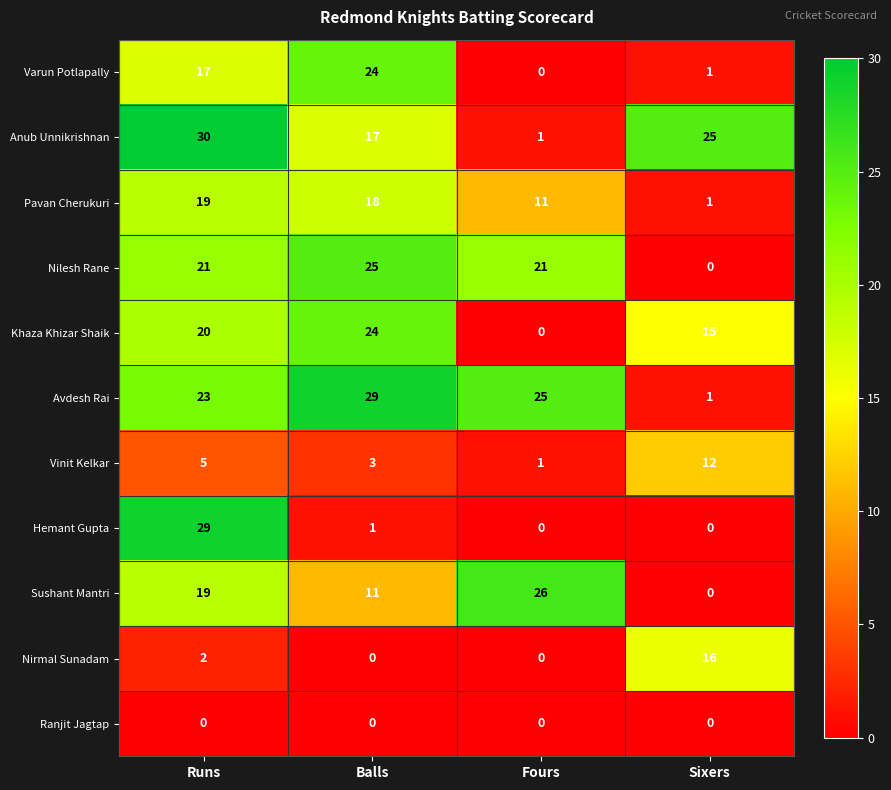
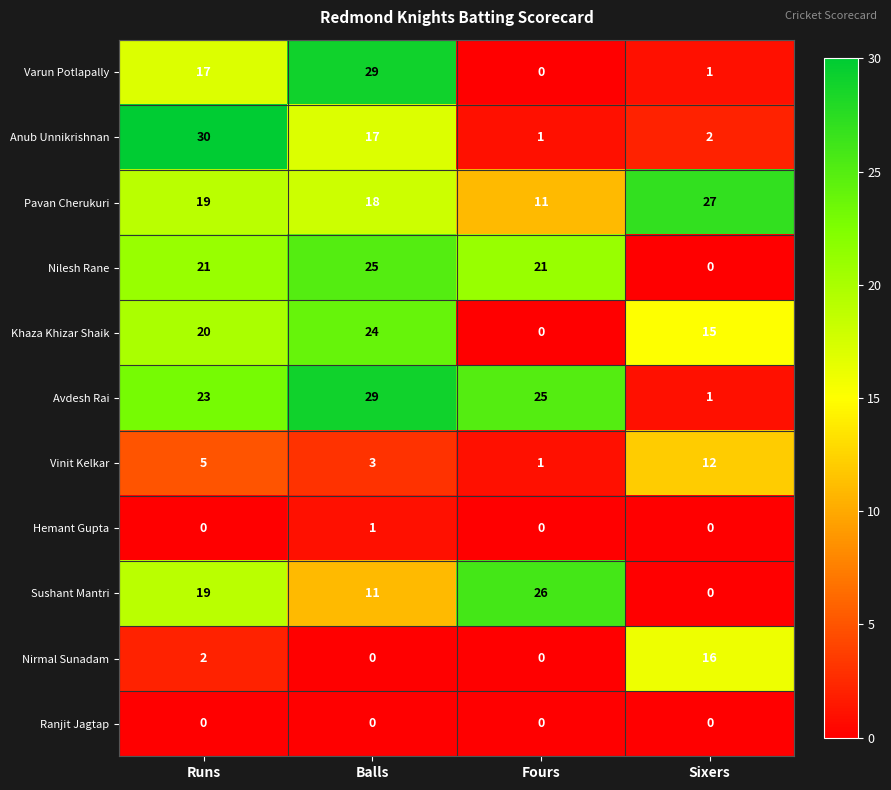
  {
    "Varun Potlapally": {
      "Runs": 17,
-     "Balls": 24,
+     "Balls": 29,
      "Fours": 0,
      "Sixers": 1
    },
    "Anub Unnikrishnan": {
      "Runs": 30,
      "Balls": 17,
      "Fours": 1,
-     "Sixers": 25
+     "Sixers": 2
    },
    "Pavan Cherukuri": {
      "Runs": 19,
      "Balls": 18,
      "Fours": 11,
-     "Sixers": 1
+     "Sixers": 27
    },
    "Nilesh Rane": {
      "Runs": 21,
      "Balls": 25,
      "Fours": 21,
      "Sixers": 0
    },
    "Khaza Khizar Shaik": {
      "Runs": 20,
      "Balls": 24,
      "Fours": 0,
      "Sixers": 15
    },
    "Avdesh Rai": {
      "Runs": 23,
      "Balls": 29,
      "Fours": 25,
      "Sixers": 1
    },
    "Vinit Kelkar": {
      "Runs": 5,
      "Balls": 3,
      "Fours": 1,
      "Sixers": 12
    },
    "Hemant Gupta": {
-     "Runs": 29,
+     "Runs": 0,
      "Balls": 1,
      "Fours": 0,
      "Sixers": 0
    },
    "Sushant Mantri": {
      "Runs": 19,
      "Balls": 11,
      "Fours": 26,
      "Sixers": 0
    },
    "Nirmal Sunadam": {
      "Runs": 2,
      "Balls": 0,
      "Fours": 0,
      "Sixers": 16
    },
    "Ranjit Jagtap": {
      "Runs": 0,
      "Balls": 0,
      "Fours": 0,
      "Sixers": 0
    }
  }
